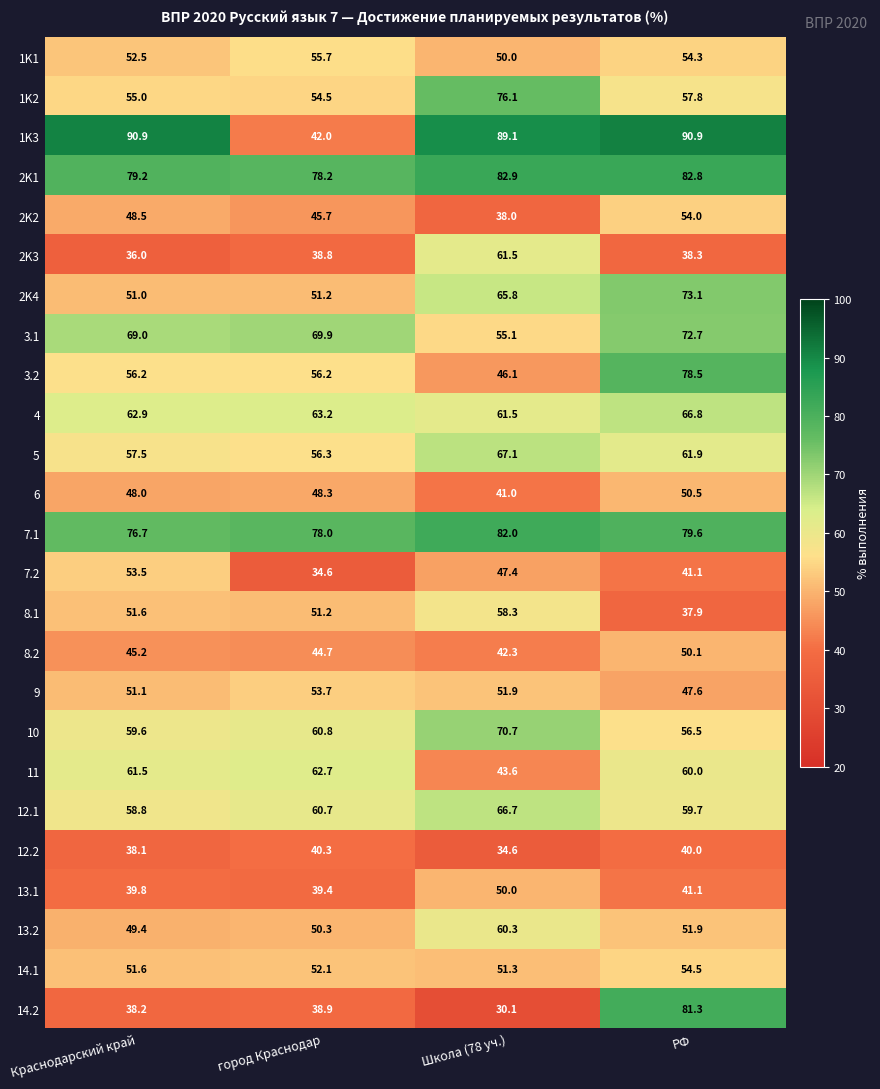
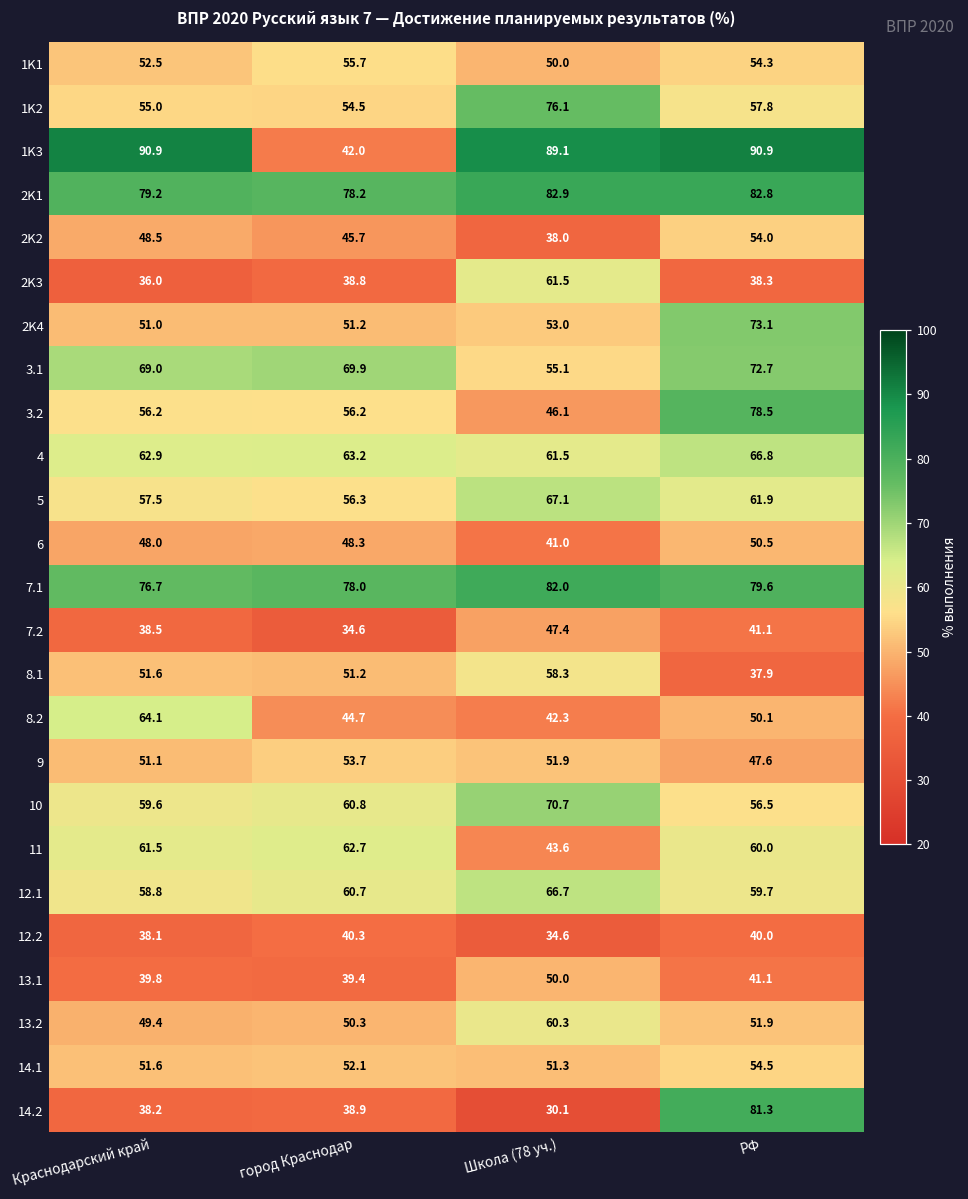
  {
    "1K1": {
      "Краснодарский край": 52.5,
      "город Краснодар": 55.7,
      "Школа (78 уч.)": 50.0,
      "РФ": 54.3
    },
    "1K2": {
      "Краснодарский край": 55.0,
      "город Краснодар": 54.5,
      "Школа (78 уч.)": 76.1,
      "РФ": 57.8
    },
    "1K3": {
      "Краснодарский край": 90.9,
      "город Краснодар": 42.0,
      "Школа (78 уч.)": 89.1,
      "РФ": 90.9
    },
    "2K1": {
      "Краснодарский край": 79.2,
      "город Краснодар": 78.2,
      "Школа (78 уч.)": 82.9,
      "РФ": 82.8
    },
    "2K2": {
      "Краснодарский край": 48.5,
      "город Краснодар": 45.7,
      "Школа (78 уч.)": 38.0,
      "РФ": 54.0
    },
    "2K3": {
      "Краснодарский край": 36.0,
      "город Краснодар": 38.8,
      "Школа (78 уч.)": 61.5,
      "РФ": 38.3
    },
    "2K4": {
      "Краснодарский край": 51.0,
      "город Краснодар": 51.2,
-     "Школа (78 уч.)": 65.8,
+     "Школа (78 уч.)": 53.0,
      "РФ": 73.1
    },
    "3.1": {
      "Краснодарский край": 69.0,
      "город Краснодар": 69.9,
      "Школа (78 уч.)": 55.1,
      "РФ": 72.7
    },
    "3.2": {
      "Краснодарский край": 56.2,
      "город Краснодар": 56.2,
      "Школа (78 уч.)": 46.1,
      "РФ": 78.5
    },
    "4": {
      "Краснодарский край": 62.9,
      "город Краснодар": 63.2,
      "Школа (78 уч.)": 61.5,
      "РФ": 66.8
    },
    "5": {
      "Краснодарский край": 57.5,
      "город Краснодар": 56.3,
      "Школа (78 уч.)": 67.1,
      "РФ": 61.9
    },
    "6": {
      "Краснодарский край": 48.0,
      "город Краснодар": 48.3,
      "Школа (78 уч.)": 41.0,
      "РФ": 50.5
    },
    "7.1": {
      "Краснодарский край": 76.7,
      "город Краснодар": 78.0,
      "Школа (78 уч.)": 82.0,
      "РФ": 79.6
    },
    "7.2": {
-     "Краснодарский край": 53.5,
+     "Краснодарский край": 38.5,
      "город Краснодар": 34.6,
      "Школа (78 уч.)": 47.4,
      "РФ": 41.1
    },
    "8.1": {
      "Краснодарский край": 51.6,
      "город Краснодар": 51.2,
      "Школа (78 уч.)": 58.3,
      "РФ": 37.9
    },
    "8.2": {
-     "Краснодарский край": 45.2,
+     "Краснодарский край": 64.1,
      "город Краснодар": 44.7,
      "Школа (78 уч.)": 42.3,
      "РФ": 50.1
    },
    "9": {
      "Краснодарский край": 51.1,
      "город Краснодар": 53.7,
      "Школа (78 уч.)": 51.9,
      "РФ": 47.6
    },
    "10": {
      "Краснодарский край": 59.6,
      "город Краснодар": 60.8,
      "Школа (78 уч.)": 70.7,
      "РФ": 56.5
    },
    "11": {
      "Краснодарский край": 61.5,
      "город Краснодар": 62.7,
      "Школа (78 уч.)": 43.6,
      "РФ": 60.0
    },
    "12.1": {
      "Краснодарский край": 58.8,
      "город Краснодар": 60.7,
      "Школа (78 уч.)": 66.7,
      "РФ": 59.7
    },
    "12.2": {
      "Краснодарский край": 38.1,
      "город Краснодар": 40.3,
      "Школа (78 уч.)": 34.6,
      "РФ": 40.0
    },
    "13.1": {
      "Краснодарский край": 39.8,
      "город Краснодар": 39.4,
      "Школа (78 уч.)": 50.0,
      "РФ": 41.1
    },
    "13.2": {
      "Краснодарский край": 49.4,
      "город Краснодар": 50.3,
      "Школа (78 уч.)": 60.3,
      "РФ": 51.9
    },
    "14.1": {
      "Краснодарский край": 51.6,
      "город Краснодар": 52.1,
      "Школа (78 уч.)": 51.3,
      "РФ": 54.5
    },
    "14.2": {
      "Краснодарский край": 38.2,
      "город Краснодар": 38.9,
      "Школа (78 уч.)": 30.1,
      "РФ": 81.3
    }
  }
